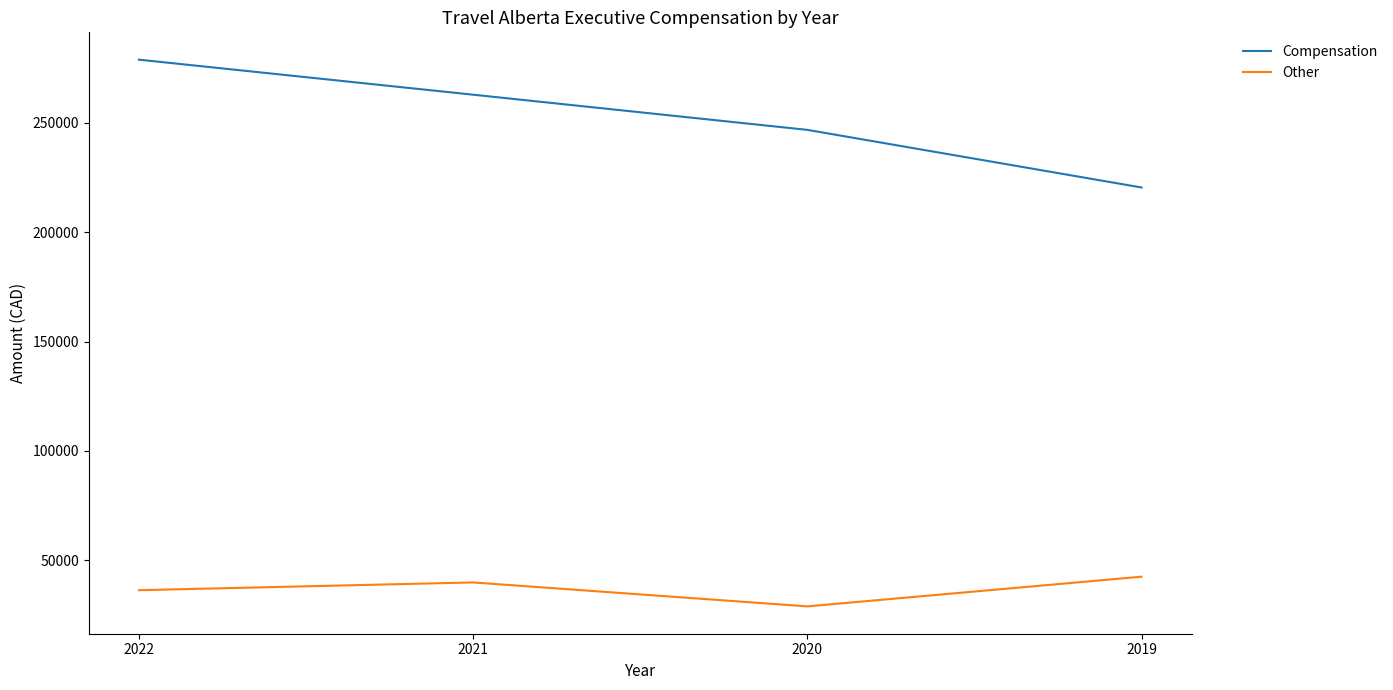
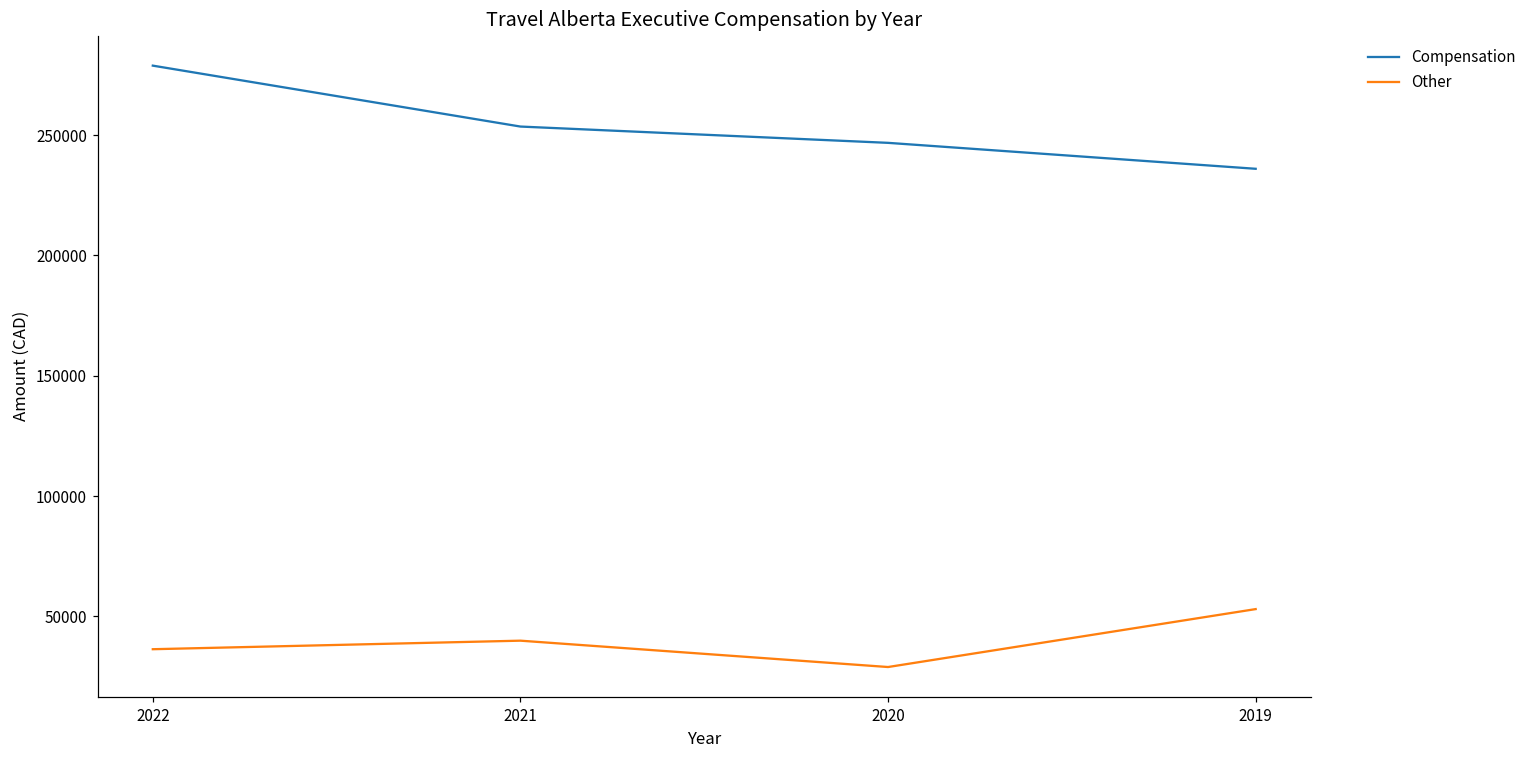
  {
    "Compensation": {
      "2022": 279000,
-     "2021": 263000,
+     "2021": 254000,
      "2020": 247000,
-     "2019": 220000
+     "2019": 236000
    },
    "Other": {
      "2022": 36000,
      "2021": 40000,
      "2020": 29000,
-     "2019": 43000
+     "2019": 53000
    }
  }
